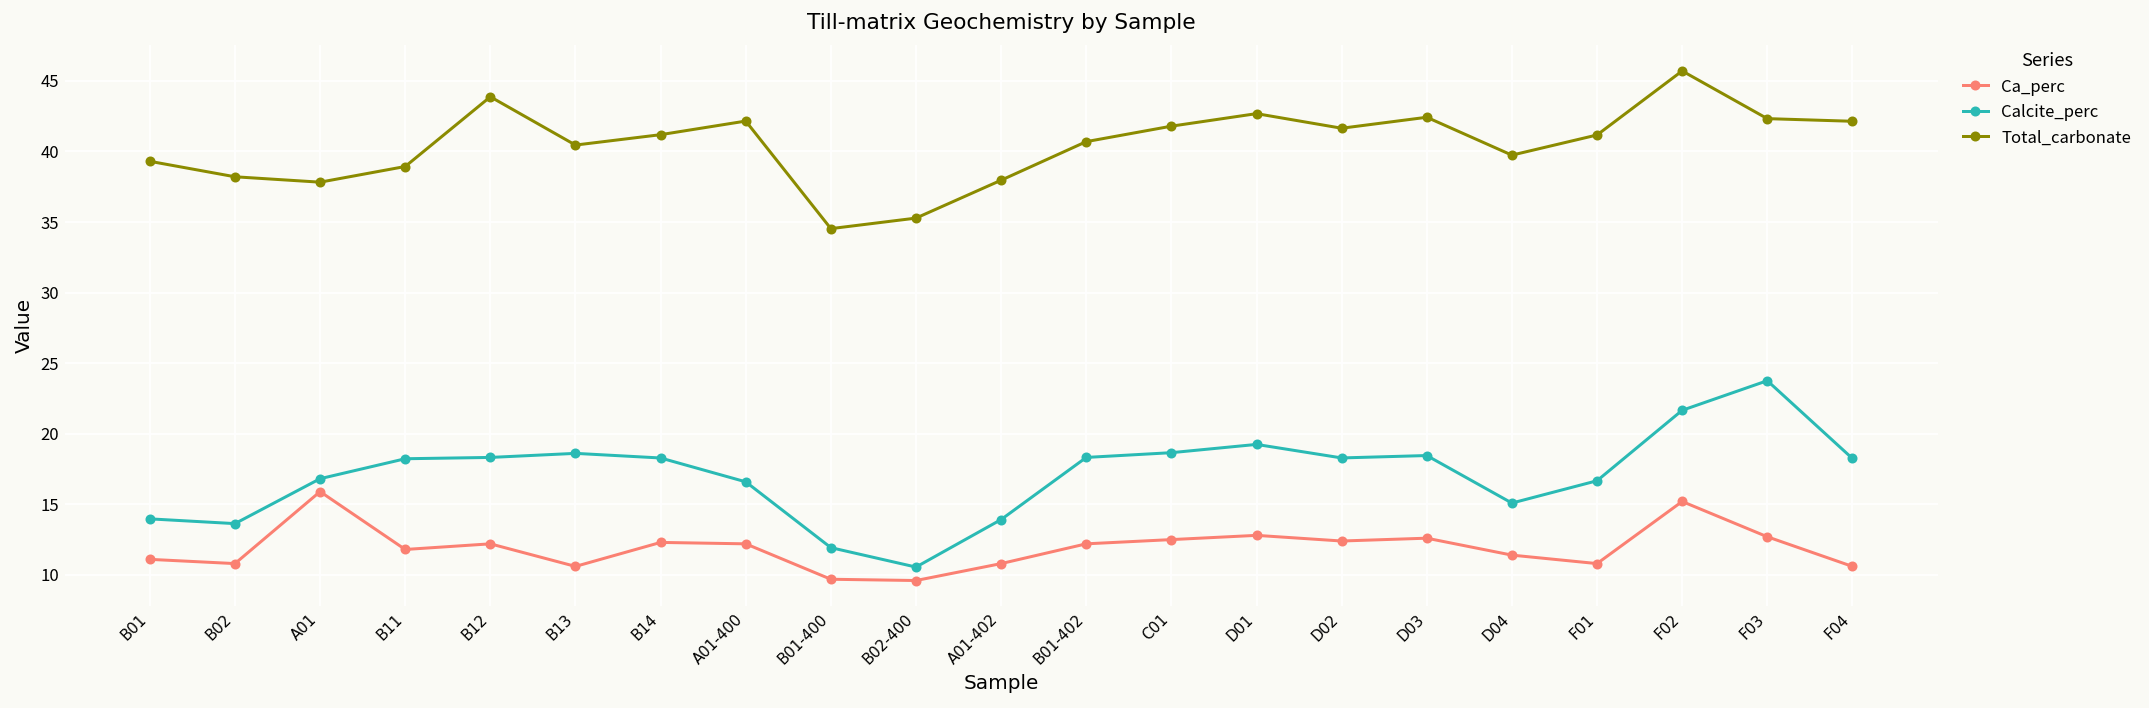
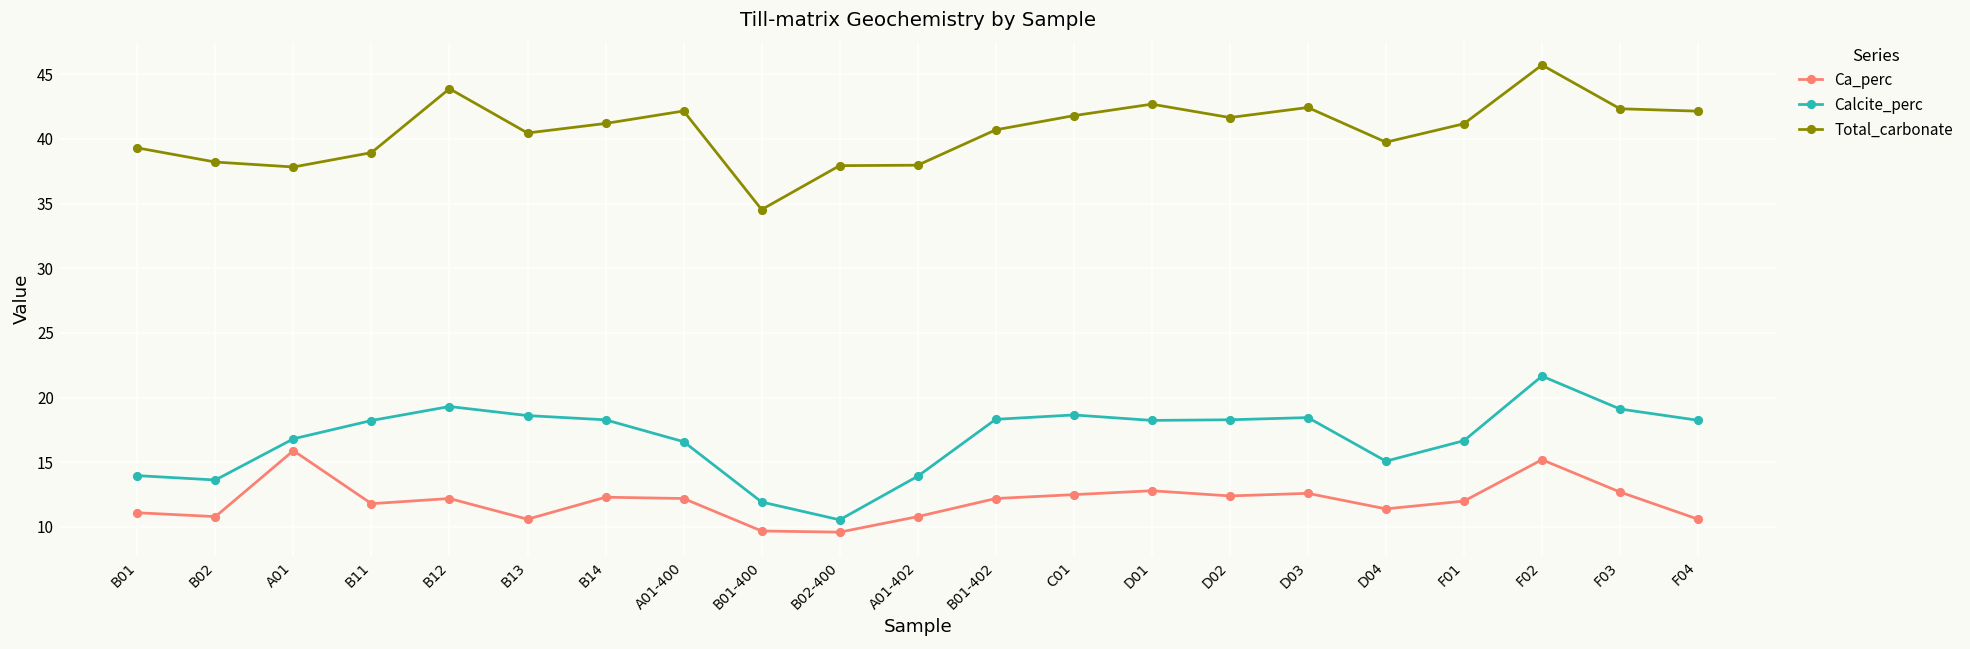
  {
    "Ca_perc": {
      "B01": 11.1,
      "B02": 10.8,
      "A01": 15.9,
      "B11": 11.8,
      "B12": 12.2,
      "B13": 10.6,
      "B14": 12.3,
      "A01-400": 12.2,
      "B01-400": 9.7,
      "B02-400": 9.6,
      "A01-402": 10.8,
      "B01-402": 12.2,
      "C01": 12.5,
      "D01": 12.8,
      "D02": 12.4,
      "D03": 12.6,
      "D04": 11.4,
-     "F01": 10.8,
+     "F01": 12.0,
      "F02": 15.2,
      "F03": 12.7,
      "F04": 10.6
    },
    "Calcite_perc": {
      "B01": 14.0,
      "B02": 13.6,
      "A01": 16.8,
      "B11": 18.2,
-     "B12": 18.3,
+     "B12": 19.3,
      "B13": 18.6,
      "B14": 18.3,
      "A01-400": 16.6,
      "B01-400": 11.9,
      "B02-400": 10.6,
      "A01-402": 13.9,
      "B01-402": 18.3,
      "C01": 18.7,
-     "D01": 19.2,
+     "D01": 18.2,
      "D02": 18.3,
      "D03": 18.5,
      "D04": 15.1,
      "F01": 16.7,
      "F02": 21.7,
-     "F03": 23.8,
+     "F03": 19.1,
      "F04": 18.2
    },
    "Total_carbonate": {
      "B01": 39.3,
      "B02": 38.2,
      "A01": 37.8,
      "B11": 38.9,
      "B12": 43.9,
      "B13": 40.5,
      "B14": 41.2,
      "A01-400": 42.2,
      "B01-400": 34.5,
-     "B02-400": 35.3,
+     "B02-400": 37.9,
      "A01-402": 38.0,
      "B01-402": 40.7,
      "C01": 41.8,
      "D01": 42.7,
      "D02": 41.6,
      "D03": 42.4,
      "D04": 39.7,
      "F01": 41.2,
      "F02": 45.7,
      "F03": 42.3,
      "F04": 42.1
    }
  }
